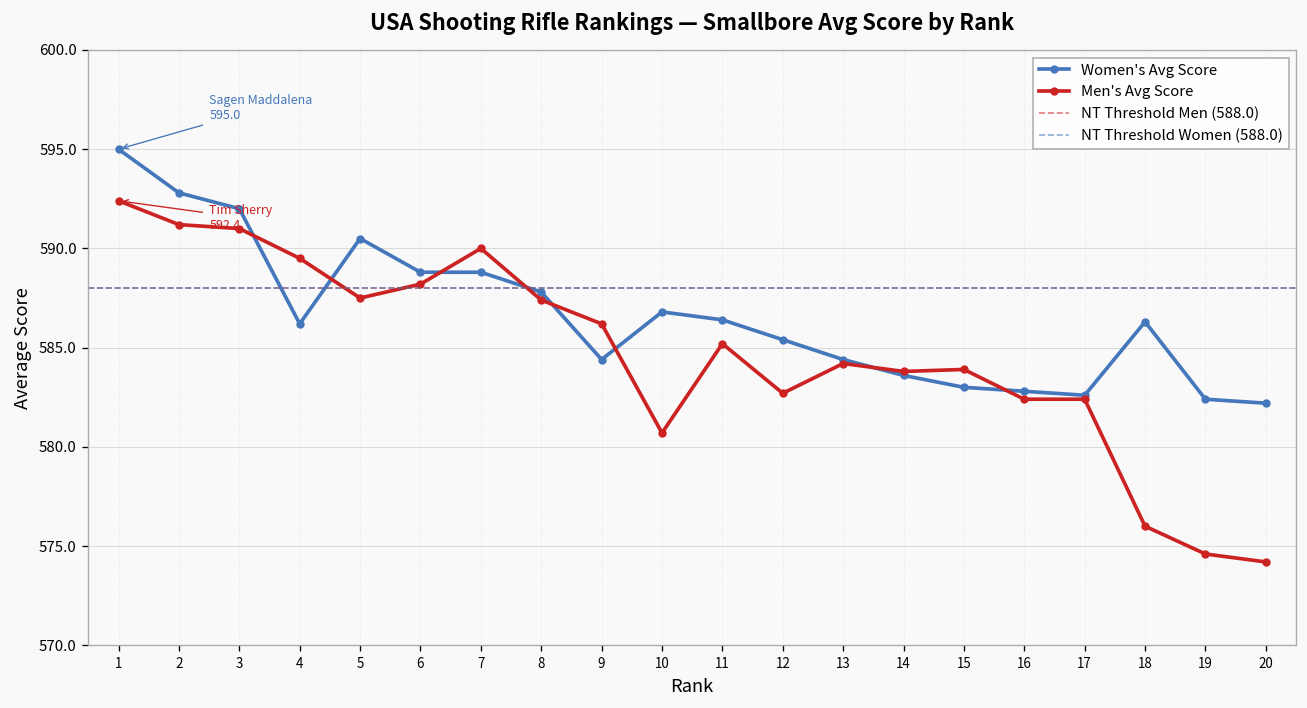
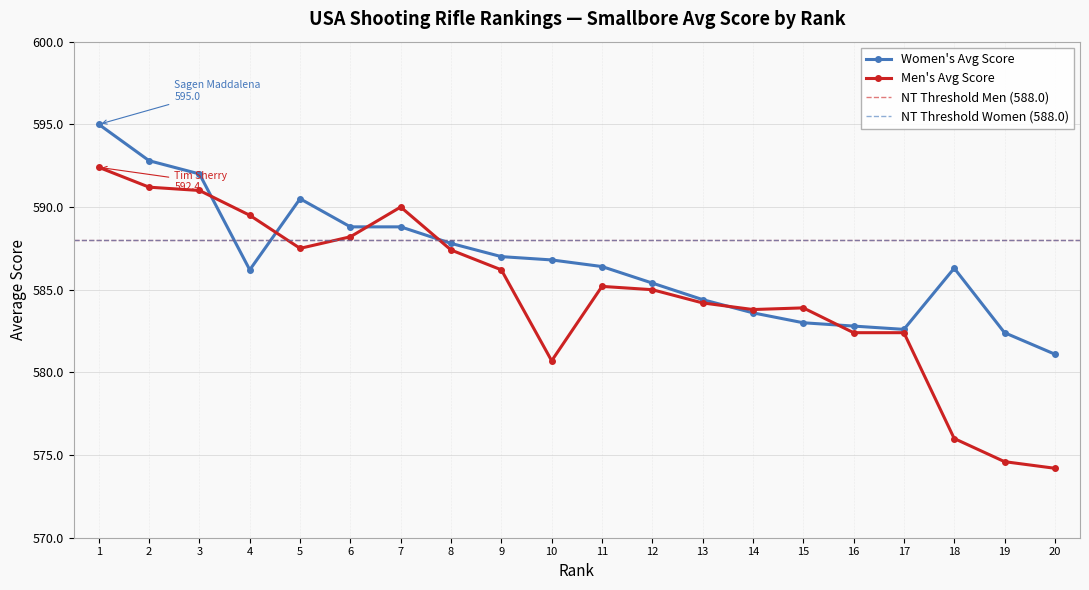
  {
    "Women's Avg Score": {
      "2": 592.8,
      "4": 586.2,
      "5": 590.5,
      "6": 588.8,
      "7": 588.8,
      "8": 587.8,
-     "9": 584.4,
+     "9": 587.0,
      "10": 586.8,
      "11": 586.4,
      "12": 585.4,
      "13": 584.4,
      "14": 583.6,
      "15": 583.0,
      "16": 582.8,
      "17": 582.6,
      "18": 586.3,
      "19": 582.4,
-     "20": 582.2
+     "20": 581.1
    },
    "Men's Avg Score": {
      "1": 592.4,
      "4": 589.5,
      "5": 587.5,
      "6": 588.2,
      "7": 590.0,
      "8": 587.4,
      "9": 586.2,
      "10": 580.7,
      "11": 585.2,
-     "12": 582.7,
+     "12": 585.0,
      "13": 584.2,
      "14": 583.8,
      "15": 583.9,
      "16": 582.4,
      "17": 582.4,
      "18": 576.0,
      "19": 574.6,
      "20": 574.2
    }
  }
